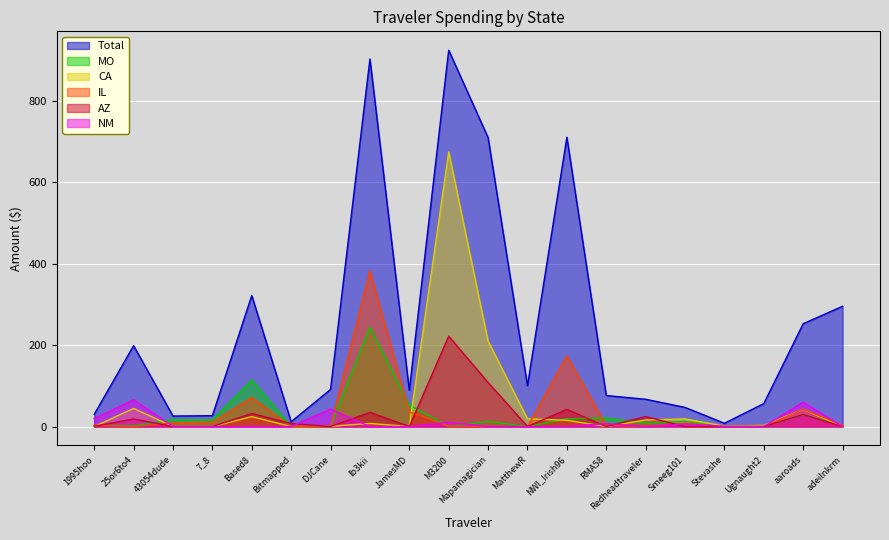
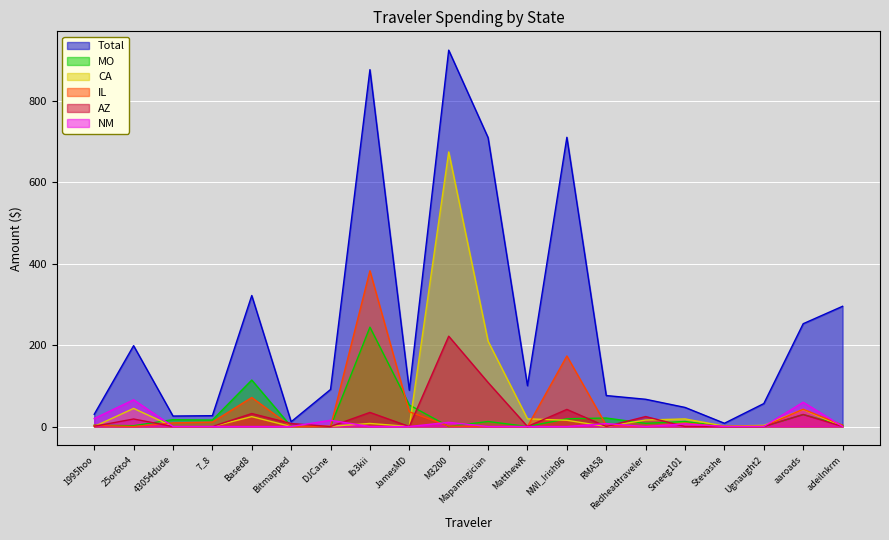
  {
    "Total": {
      "1995hoo": 30,
      "25or6to4": 200,
      "43054dude": 30,
      "7_8": 30,
      "Based8": 320,
      "DJCane": 90,
-     "Ib3kii": 900,
+     "Ib3kii": 880,
      "JamesMD": 90,
      "M3200": 920,
      "Mapamagician": 710,
      "MatthewR": 100,
      "NWI_Irish96": 710,
      "RMA58": 80,
      "Redheadtraveler": 70,
      "Smeeg101": 50,
      "Stevashe": 10,
      "Ugnaught2": 60,
      "aaroads": 250,
      "adeilnkrm": 300
    },
    "MO": {
      "43054dude": 20,
      "Based8": 110,
      "Ib3kii": 240,
      "JamesMD": 50,
      "Mapamagician": 10,
      "RMA58": 20,
      "Redheadtraveler": 10
    },
    "CA": {
      "25or6to4": 40,
      "Based8": 20,
      "Ib3kii": 10,
      "M3200": 670,
      "Mapamagician": 210,
      "MatthewR": 20,
      "Redheadtraveler": 20,
      "Smeeg101": 20
    },
    "IL": {
      "43054dude": 10,
      "Based8": 70,
      "Ib3kii": 380,
      "JamesMD": 40,
      "NWI_Irish96": 170
    },
    "AZ": {
      "25or6to4": 20,
      "Based8": 30,
      "Ib3kii": 30,
      "M3200": 220,
      "Mapamagician": 110,
      "NWI_Irish96": 40,
      "Redheadtraveler": 20,
      "Smeeg101": 0
    },
    "NM": {
      "1995hoo": 20,
      "25or6to4": 70,
      "Based8": 0,
-     "DJCane": 40,
+     "DJCane": 20,
      "Ib3kii": 0,
      "M3200": 10,
      "NWI_Irish96": 0,
      "aaroads": 60
    }
  }
